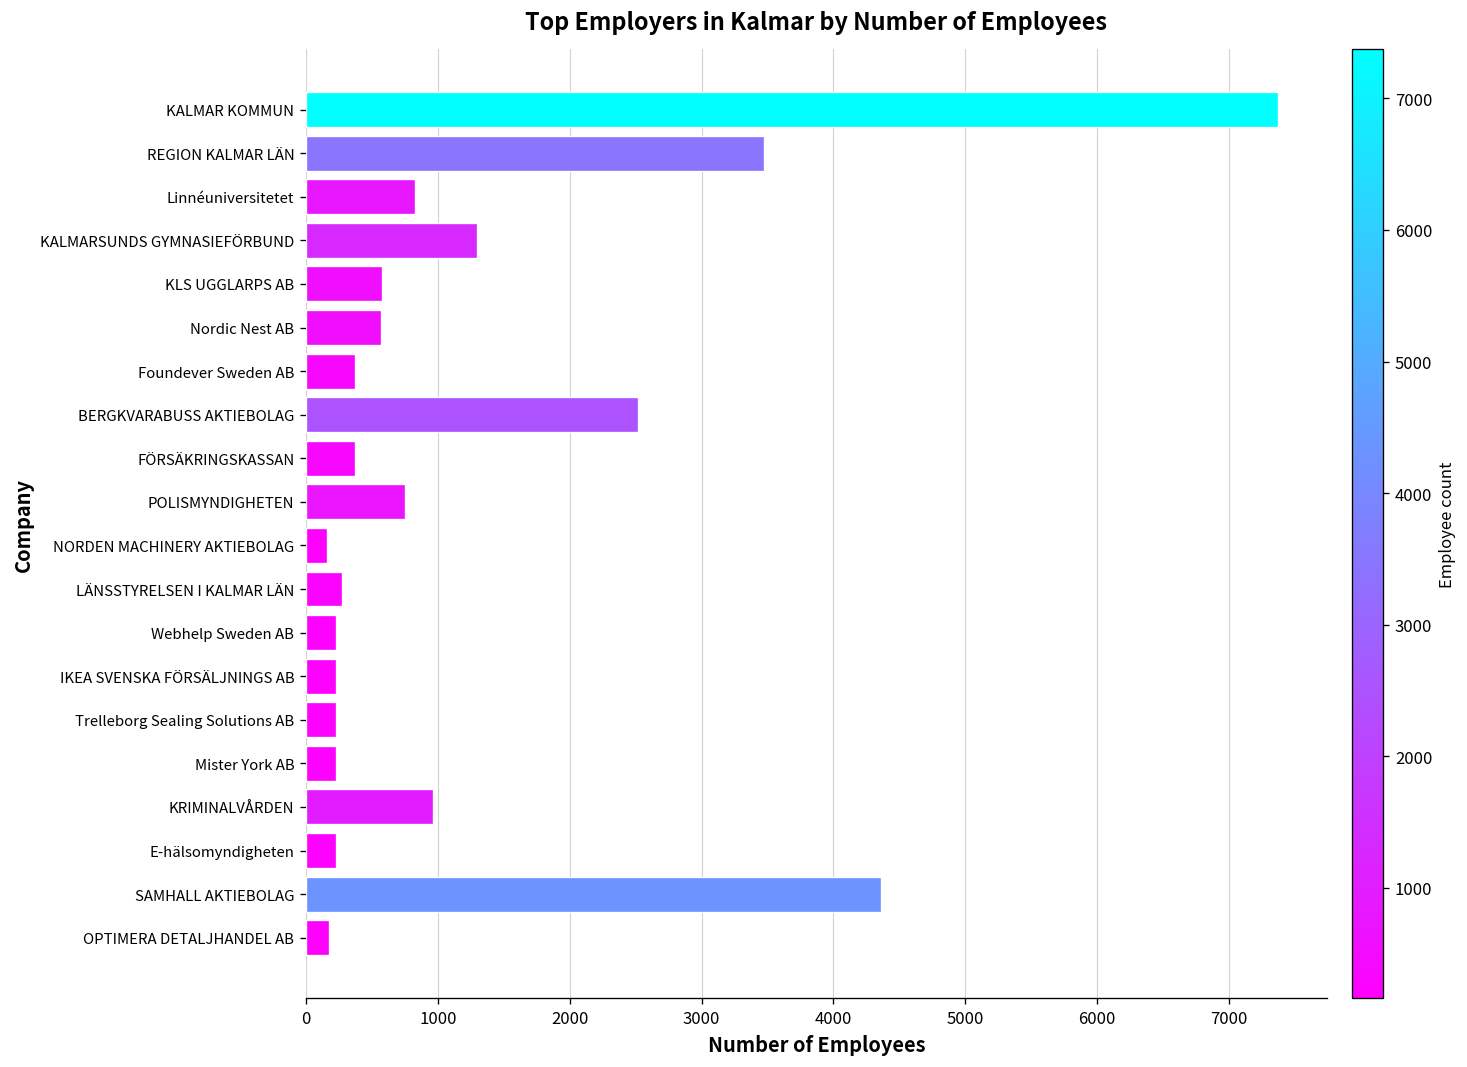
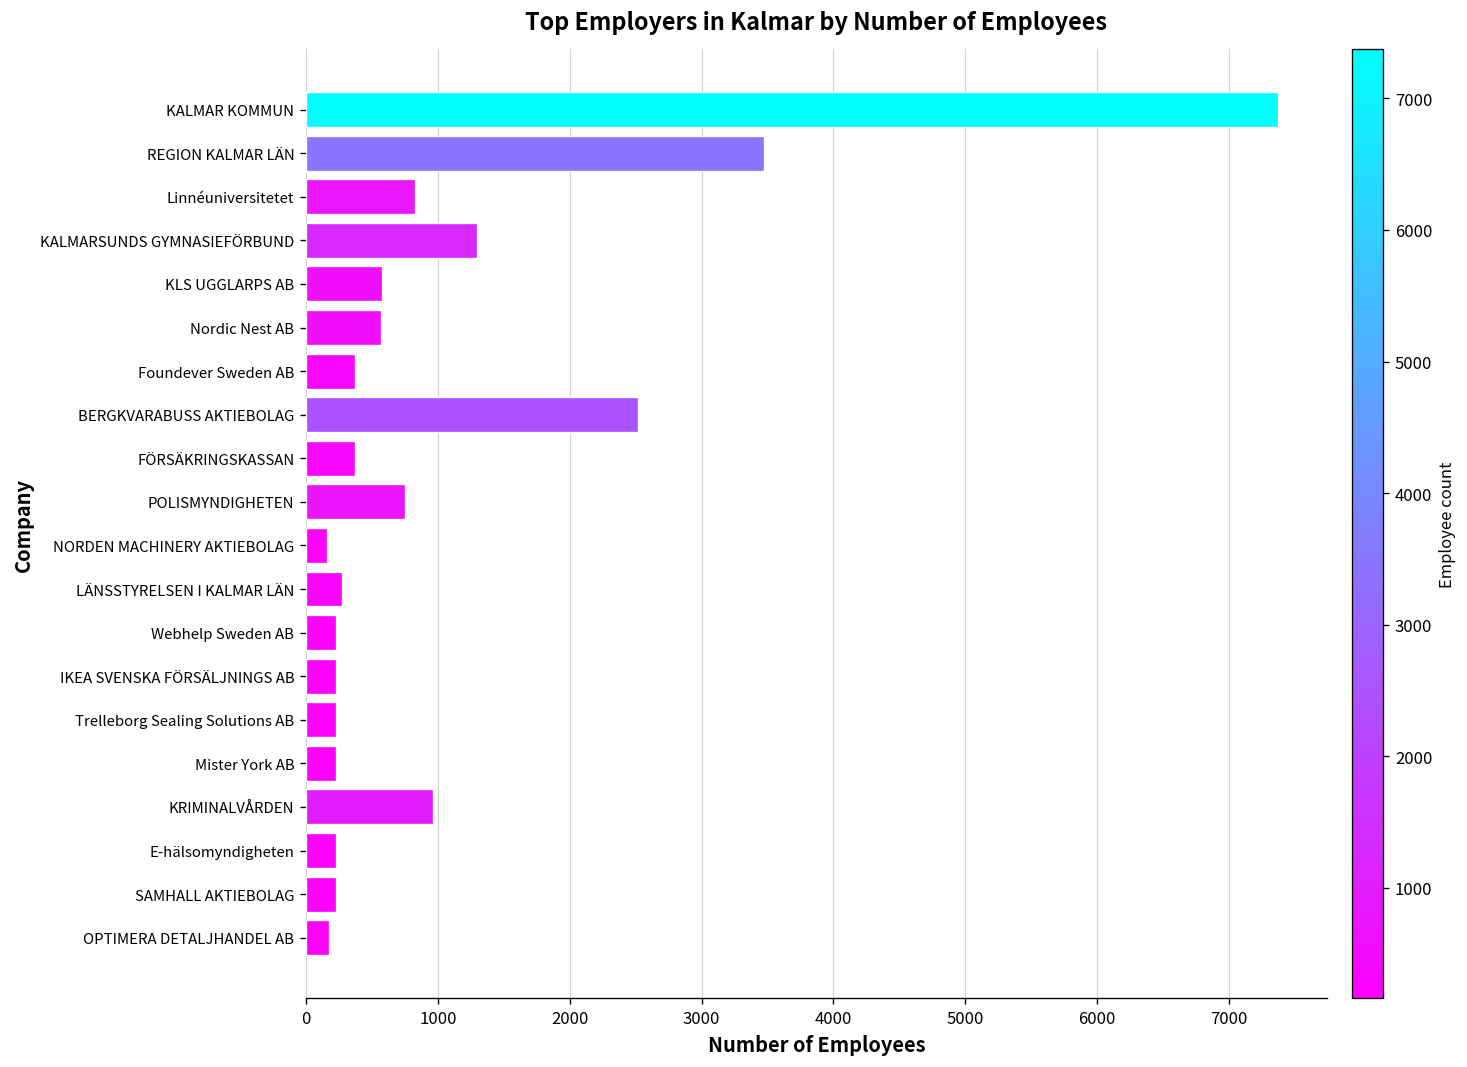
  {
    "KALMAR KOMMUN": 7380,
    "REGION KALMAR LÄN": 3480,
    "Linnéuniversitetet": 830,
    "KALMARSUNDS GYMNASIEFÖRBUND": 1300,
    "KLS UGGLARPS AB": 580,
    "Nordic Nest AB": 570,
    "Foundever Sweden AB": 380,
    "BERGKVARABUSS AKTIEBOLAG": 2520,
    "FÖRSÄKRINGSKASSAN": 380,
    "POLISMYNDIGHETEN": 750,
    "NORDEN MACHINERY AKTIEBOLAG": 160,
    "LÄNSSTYRELSEN I KALMAR LÄN": 280,
    "Webhelp Sweden AB": 230,
    "IKEA SVENSKA FÖRSÄLJNINGS AB": 230,
    "Trelleborg Sealing Solutions AB": 230,
    "Mister York AB": 230,
    "KRIMINALVÅRDEN": 960,
    "E-hälsomyndigheten": 230,
-   "SAMHALL AKTIEBOLAG": 4360,
+   "SAMHALL AKTIEBOLAG": 230,
    "OPTIMERA DETALJHANDEL AB": 180
  }
